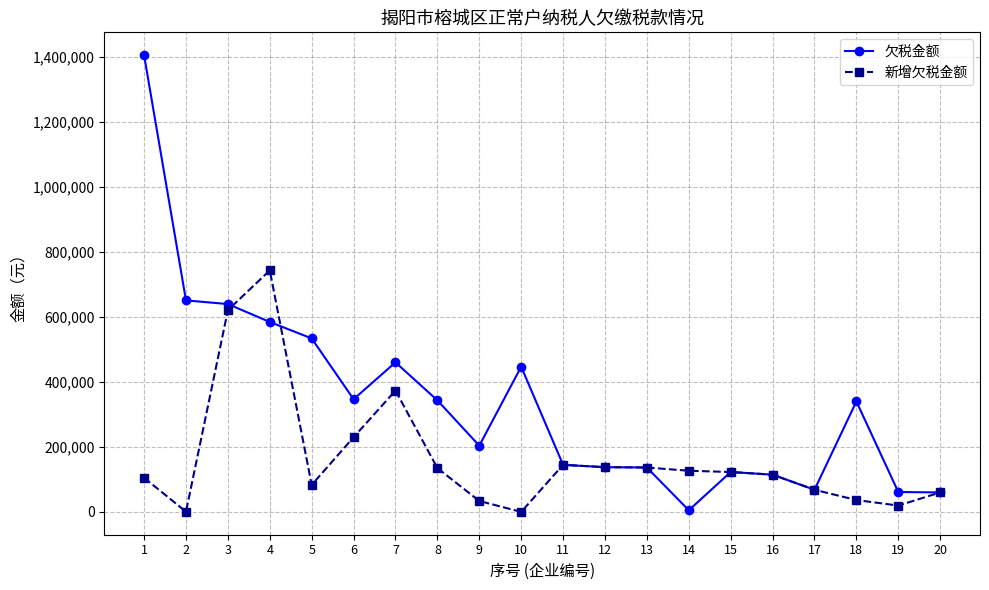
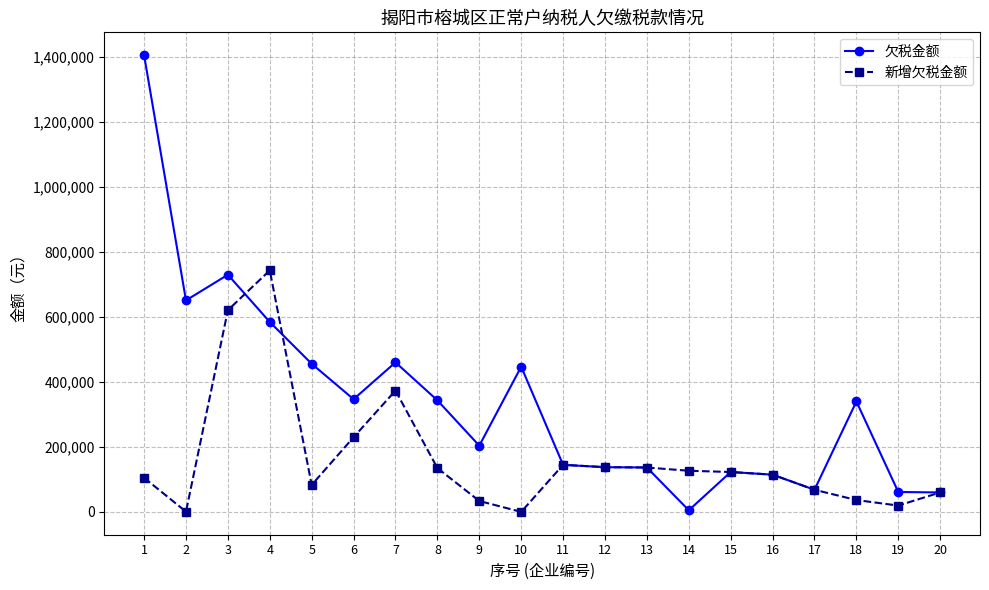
  {
    "欠税金额": {
      "1": "1,400,000",
      "2": "650,000",
-     "3": "640,000",
+     "3": "730,000",
      "4": "580,000",
-     "5": "530,000",
+     "5": "460,000",
      "6": "350,000",
      "7": "460,000",
      "8": "340,000",
      "9": "200,000",
      "10": "450,000",
      "14": "10,000",
      "18": "340,000",
      "19": "60,000"
    },
    "新增欠税金额": {
      "1": "110,000",
      "2": "0",
      "3": "620,000",
      "4": "740,000",
      "5": "80,000",
      "6": "230,000",
      "7": "370,000",
      "8": "140,000",
      "9": "30,000",
      "10": "0",
      "14": "130,000",
      "18": "40,000",
      "19": "20,000"
    }
  }
